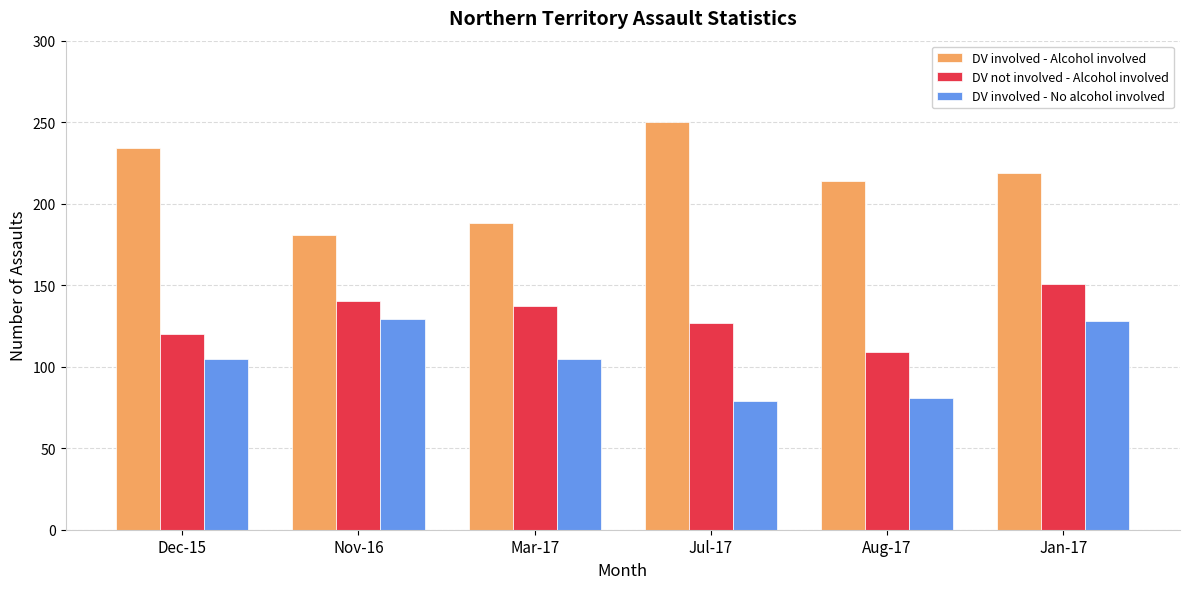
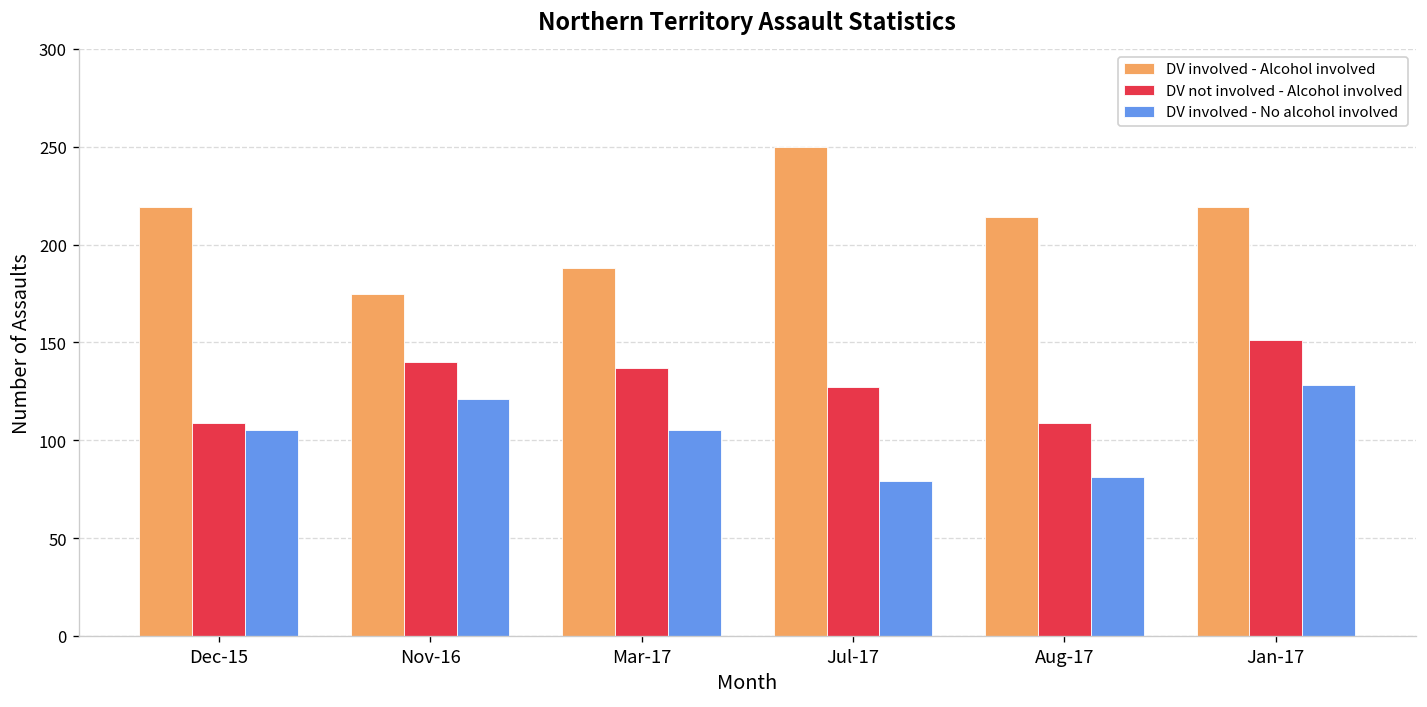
  {
    "DV involved - Alcohol involved": {
-     "Dec-15": 234,
-     "Nov-16": 181,
+     "Dec-15": 219,
+     "Nov-16": 175,
      "Mar-17": 188,
      "Jul-17": 250,
      "Aug-17": 214,
      "Jan-17": 219
    },
    "DV not involved - Alcohol involved": {
-     "Dec-15": 120,
+     "Dec-15": 109,
      "Nov-16": 140,
      "Mar-17": 137,
      "Jul-17": 127,
      "Aug-17": 109,
      "Jan-17": 151
    },
    "DV involved - No alcohol involved": {
      "Dec-15": 105,
-     "Nov-16": 129,
+     "Nov-16": 121,
      "Mar-17": 105,
      "Jul-17": 79,
      "Aug-17": 81,
      "Jan-17": 128
    }
  }
